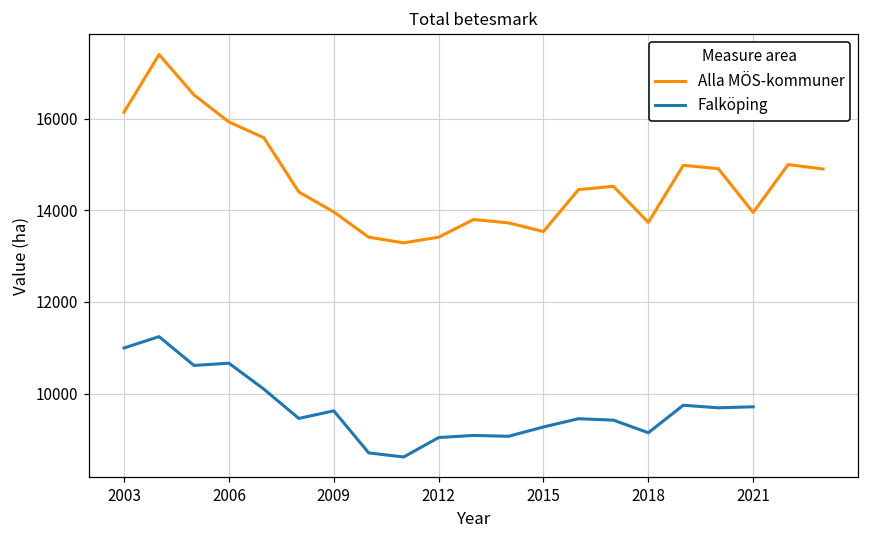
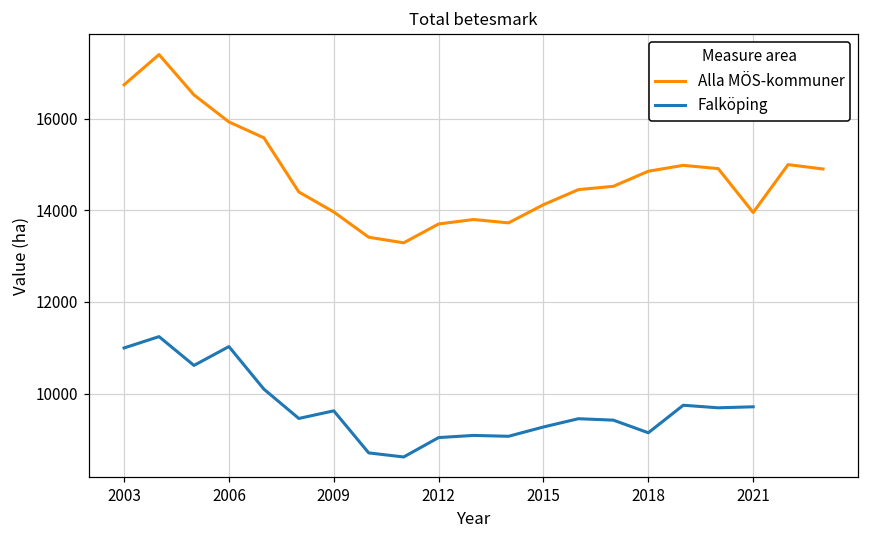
  {
    "Alla MÖS-kommuner": {
-     "2003": 16100,
+     "2003": 16700,
      "2006": 15900,
      "2009": 14000,
-     "2012": 13400,
-     "2015": 13500,
-     "2018": 13700,
+     "2012": 13700,
+     "2015": 14100,
+     "2018": 14900,
      "2021": 14000
    },
    "Falköping": {
      "2003": 11000,
-     "2006": 10700,
+     "2006": 11000,
      "2009": 9600,
      "2012": 9000,
      "2015": 9300,
      "2018": 9100,
      "2021": 9700
    }
  }
